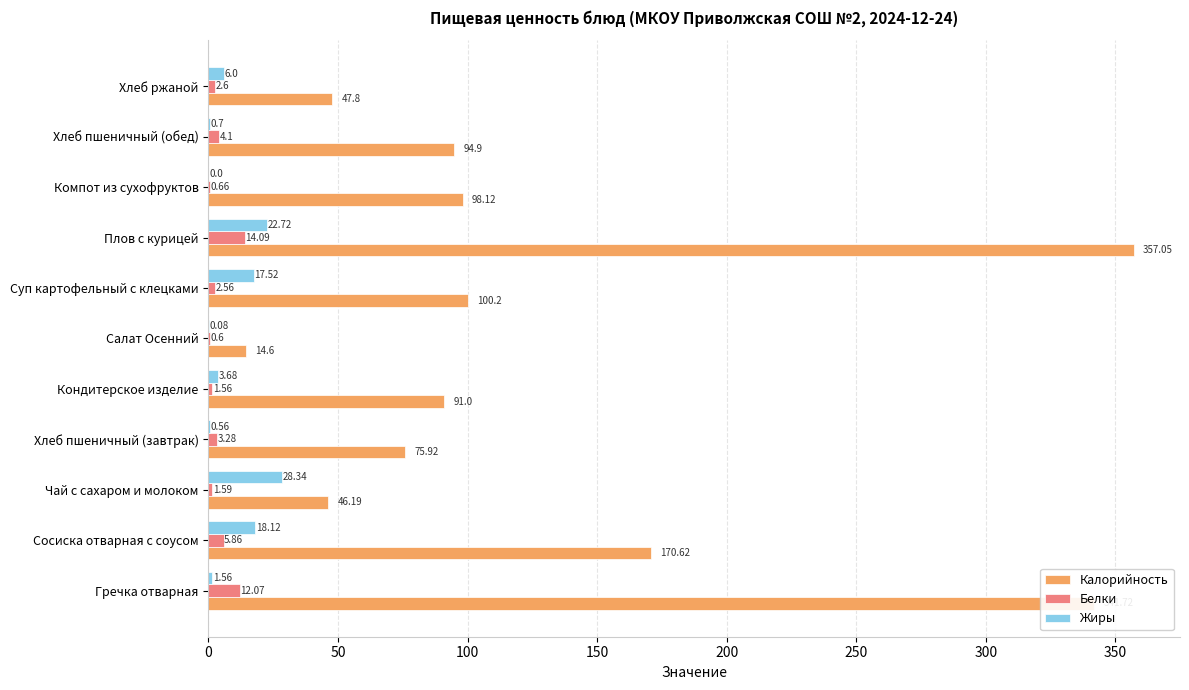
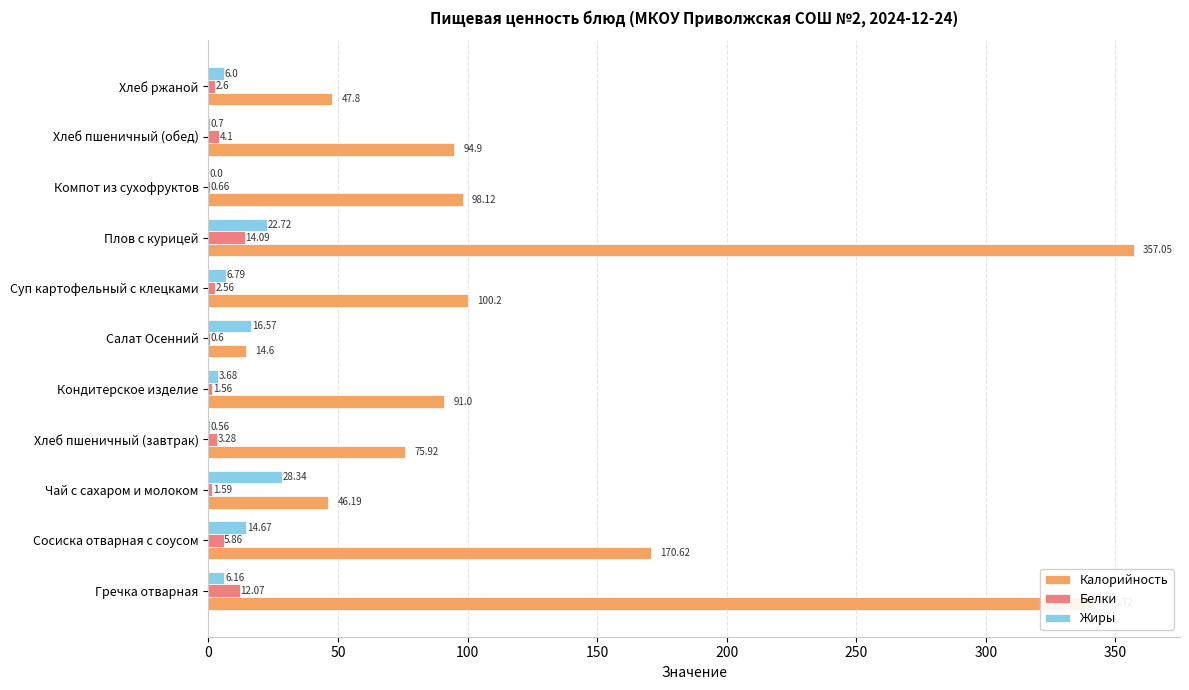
  {
    "Жиры": {
      "Хлеб ржаной": 6.0,
      "Хлеб пшеничный (обед)": 0.7,
      "Компот из сухофруктов": 0.0,
      "Плов с курицей": 22.72,
-     "Суп картофельный с клецками": 17.52,
-     "Салат Осенний": 0.08,
+     "Суп картофельный с клецками": 6.79,
+     "Салат Осенний": 16.57,
      "Кондитерское изделие": 3.68,
      "Хлеб пшеничный (завтрак)": 0.56,
      "Чай с сахаром и молоком": 28.34,
-     "Сосиска отварная с соусом": 18.12,
-     "Гречка отварная": 1.56
+     "Сосиска отварная с соусом": 14.67,
+     "Гречка отварная": 6.16
    }
  }
